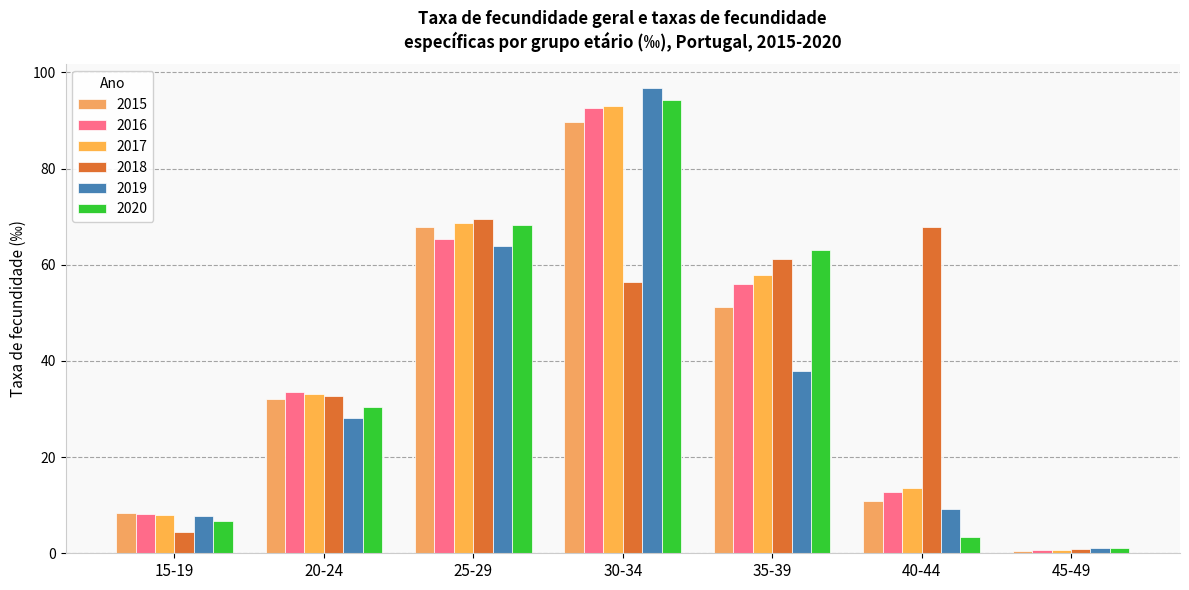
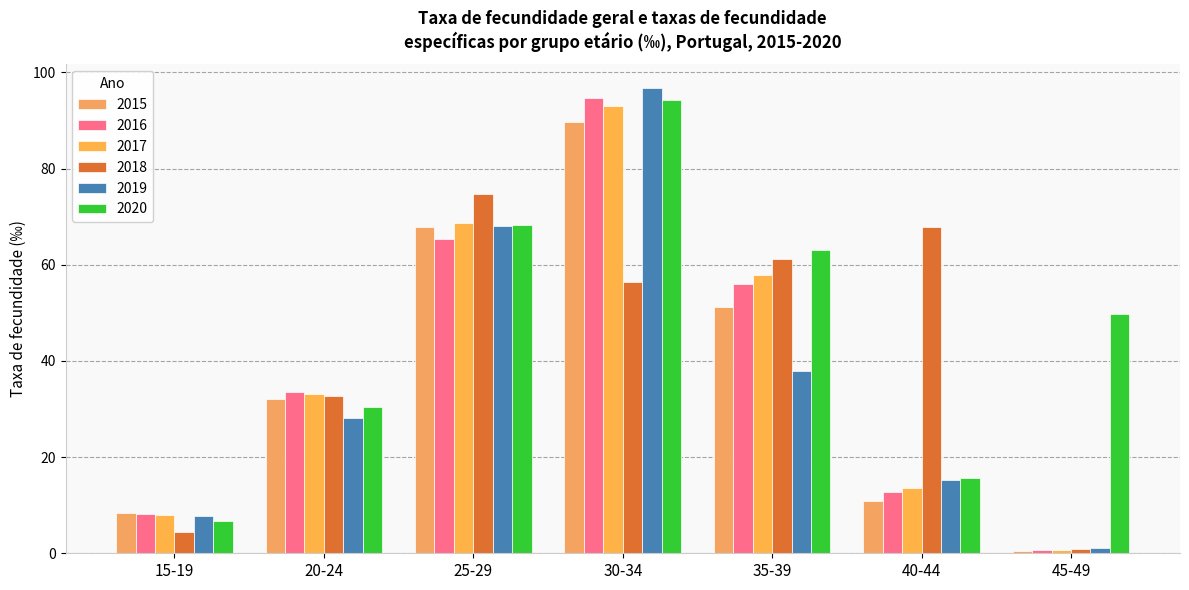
  {
    "2016": {
      "15-19": 8,
      "20-24": 33,
      "25-29": 65,
-     "30-34": 93,
+     "30-34": 95,
      "35-39": 56,
      "40-44": 13,
      "45-49": 1
    },
    "2018": {
      "15-19": 4,
      "20-24": 33,
-     "25-29": 69,
+     "25-29": 75,
      "30-34": 56,
      "35-39": 61,
      "40-44": 68,
      "45-49": 1
    },
    "2019": {
      "15-19": 8,
      "20-24": 28,
-     "25-29": 64,
+     "25-29": 68,
      "30-34": 97,
      "35-39": 38,
-     "40-44": 9,
+     "40-44": 15,
      "45-49": 1
    },
    "2020": {
      "15-19": 7,
      "20-24": 31,
      "25-29": 68,
      "30-34": 94,
      "35-39": 63,
-     "40-44": 3,
-     "45-49": 1
+     "40-44": 16,
+     "45-49": 50
    }
  }
